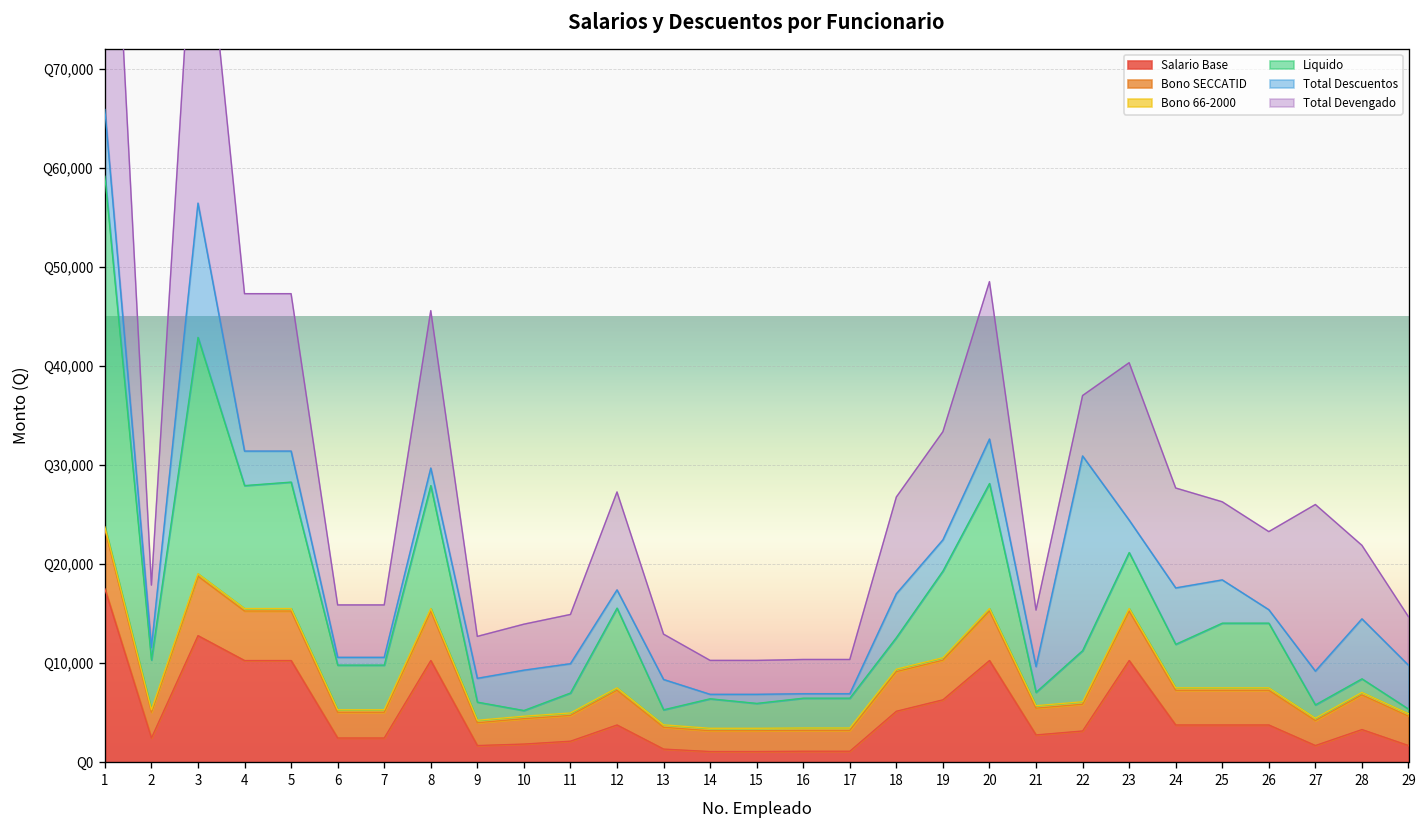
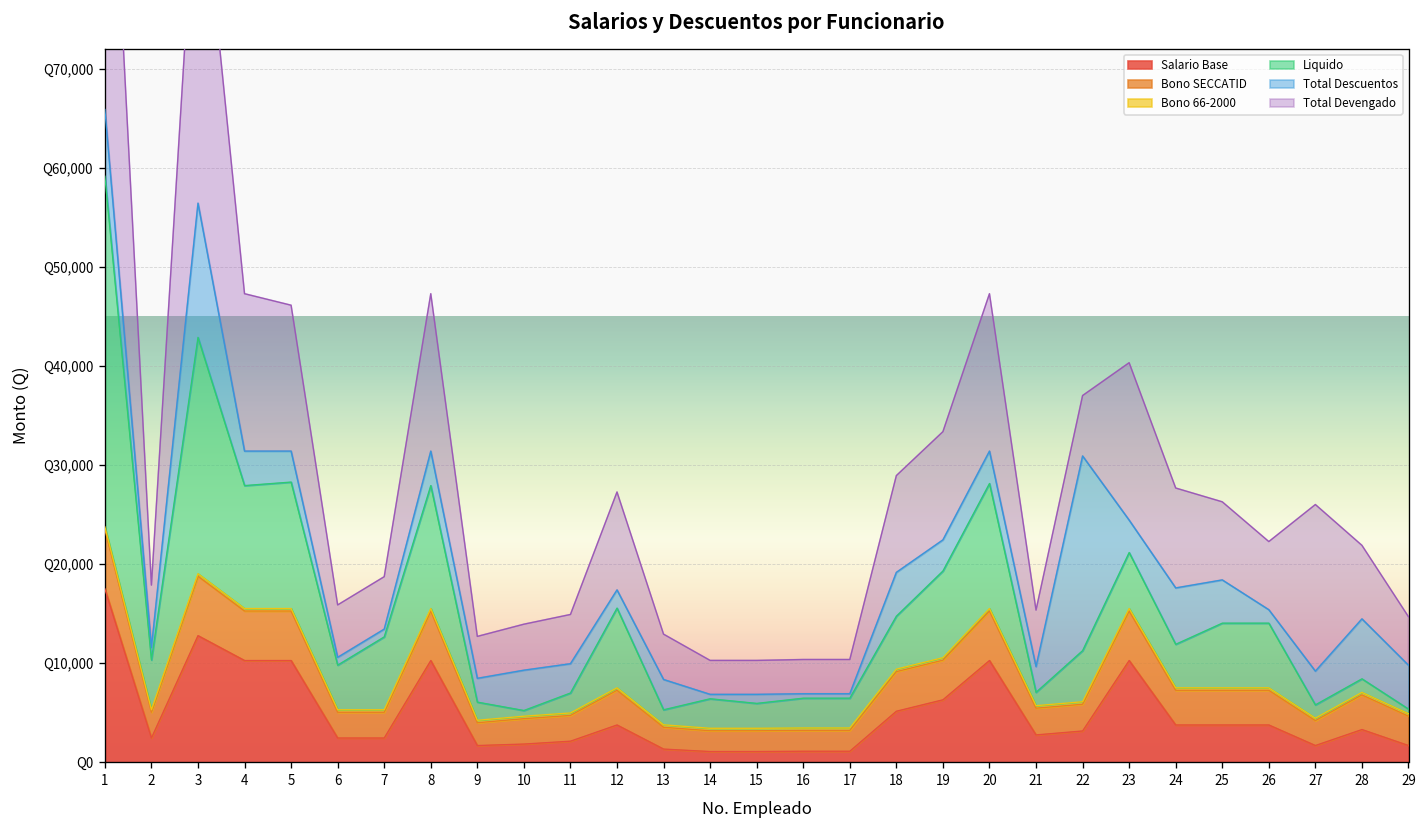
  {
    "Liquido": {
      "1": "Q35,000",
      "2": "Q5,000",
      "3": "Q24,000",
      "4": "Q12,000",
      "5": "Q13,000",
      "6": "Q5,000",
-     "7": "Q5,000",
+     "7": "Q7,000",
      "8": "Q12,000",
      "9": "Q2,000",
      "10": "Q1,000",
      "11": "Q2,000",
      "12": "Q8,000",
      "13": "Q2,000",
      "14": "Q3,000",
      "15": "Q3,000",
      "16": "Q3,000",
      "17": "Q3,000",
-     "18": "Q3,000",
+     "18": "Q5,000",
      "19": "Q9,000",
      "20": "Q13,000",
      "21": "Q1,000",
      "22": "Q5,000",
      "23": "Q6,000",
      "24": "Q4,000",
      "25": "Q7,000",
      "26": "Q7,000",
      "27": "Q1,000",
      "28": "Q1,000",
      "29": "Q0"
    },
    "Total Descuentos": {
      "1": "Q7,000",
      "2": "Q1,000",
      "3": "Q14,000",
      "4": "Q3,000",
      "5": "Q3,000",
      "6": "Q1,000",
      "7": "Q1,000",
-     "8": "Q2,000",
+     "8": "Q3,000",
      "9": "Q2,000",
      "10": "Q4,000",
      "11": "Q3,000",
      "12": "Q2,000",
      "13": "Q3,000",
      "14": "Q0",
      "15": "Q1,000",
      "16": "Q0",
      "17": "Q0",
      "18": "Q4,000",
      "19": "Q3,000",
-     "20": "Q4,000",
+     "20": "Q3,000",
      "21": "Q3,000",
      "22": "Q20,000",
      "23": "Q3,000",
      "24": "Q6,000",
      "25": "Q4,000",
      "26": "Q1,000",
      "27": "Q3,000",
      "28": "Q6,000",
      "29": "Q4,000"
    },
    "Total Devengado": {
      "2": "Q6,000",
      "4": "Q16,000",
-     "5": "Q16,000",
+     "5": "Q15,000",
      "6": "Q5,000",
      "7": "Q5,000",
      "8": "Q16,000",
      "9": "Q4,000",
      "10": "Q5,000",
      "11": "Q5,000",
      "12": "Q10,000",
      "13": "Q5,000",
      "14": "Q3,000",
      "15": "Q3,000",
      "16": "Q3,000",
      "17": "Q3,000",
      "18": "Q10,000",
      "19": "Q11,000",
      "20": "Q16,000",
      "21": "Q6,000",
      "22": "Q6,000",
      "23": "Q16,000",
      "24": "Q10,000",
      "25": "Q8,000",
-     "26": "Q8,000",
+     "26": "Q7,000",
      "27": "Q17,000",
      "28": "Q7,000",
      "29": "Q5,000"
    }
  }
